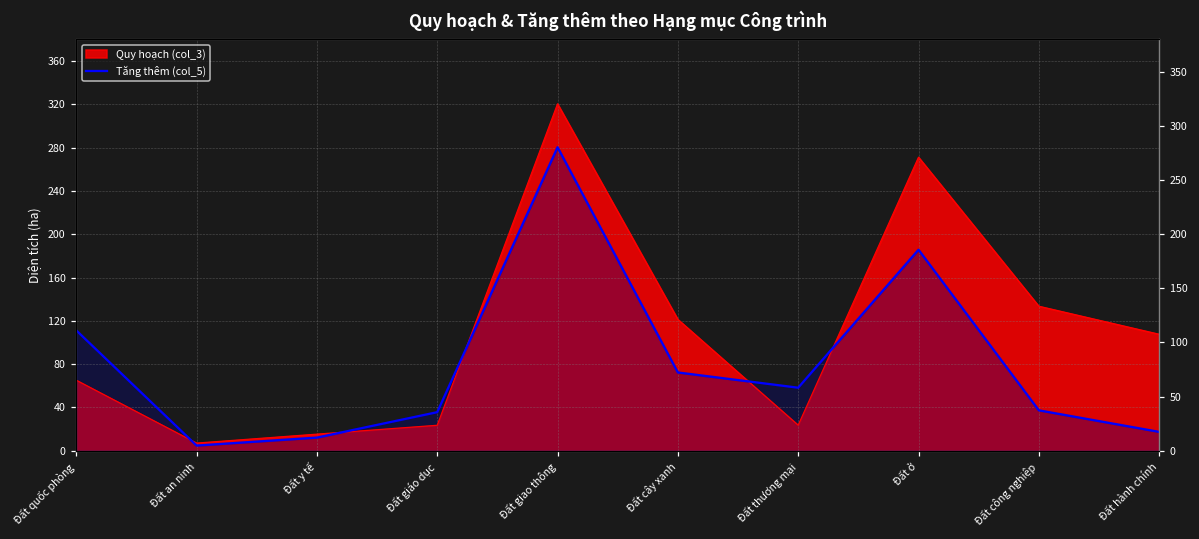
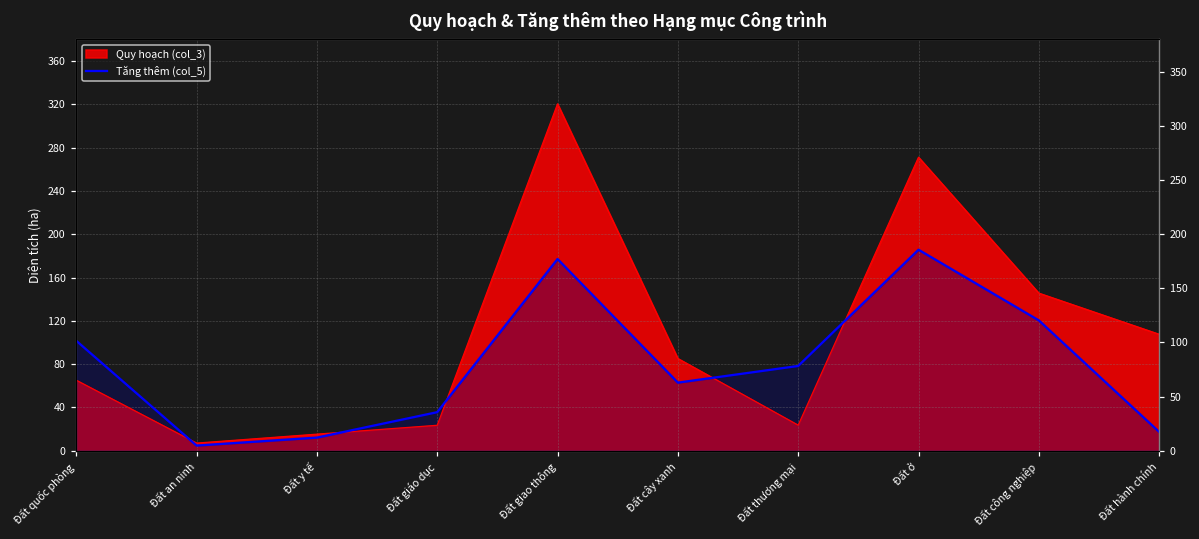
  {
    "Quy hoạch (col_3)": {
      "Đất quốc phòng": 70,
      "Đất y tế": 20,
      "Đất giáo dục": 20,
      "Đất giao thông": 320,
-     "Đất cây xanh": 120,
+     "Đất cây xanh": 90,
      "Đất thương mại": 20,
      "Đất ở": 270,
-     "Đất công nghiệp": 130,
+     "Đất công nghiệp": 150,
      "Đất hành chính": 110
    },
    "Tăng thêm (col_5)": {
-     "Đất quốc phòng": 110,
+     "Đất quốc phòng": 100,
      "Đất y tế": 10,
      "Đất giáo dục": 40,
-     "Đất giao thông": 280,
-     "Đất cây xanh": 70,
-     "Đất thương mại": 60,
+     "Đất giao thông": 180,
+     "Đất cây xanh": 60,
+     "Đất thương mại": 80,
      "Đất ở": 190,
-     "Đất công nghiệp": 40,
+     "Đất công nghiệp": 120,
      "Đất hành chính": 20
    }
  }
